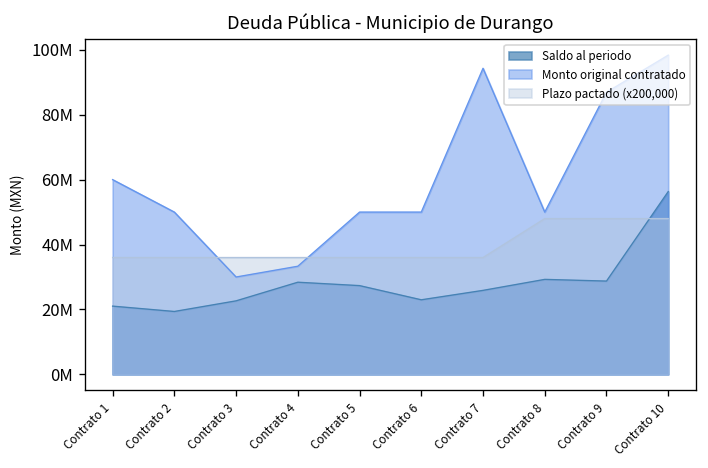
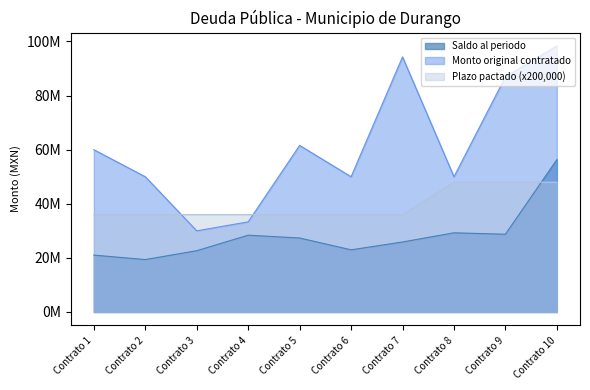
  {
    "Saldo al periodo": {
      "Contrato 1": 21000000,
      "Contrato 2": 19000000,
      "Contrato 3": 23000000,
      "Contrato 4": 28000000,
      "Contrato 5": 27000000,
      "Contrato 6": 23000000,
      "Contrato 7": 26000000,
      "Contrato 8": 29000000,
      "Contrato 9": 29000000,
      "Contrato 10": 56000000
    },
    "Monto original contratado": {
      "Contrato 1": 60000000,
      "Contrato 2": 50000000,
      "Contrato 3": 30000000,
      "Contrato 4": 33000000,
-     "Contrato 5": 50000000,
+     "Contrato 5": 62000000,
      "Contrato 6": 50000000,
      "Contrato 7": 94000000,
      "Contrato 8": 50000000
    },
    "Plazo pactado (x200,000)": {
      "Contrato 1": 36000000,
      "Contrato 2": 36000000,
      "Contrato 3": 36000000,
      "Contrato 4": 36000000,
      "Contrato 5": 36000000,
      "Contrato 6": 36000000,
      "Contrato 7": 36000000,
      "Contrato 8": 48000000,
      "Contrato 9": 48000000,
      "Contrato 10": 48000000
    }
  }
